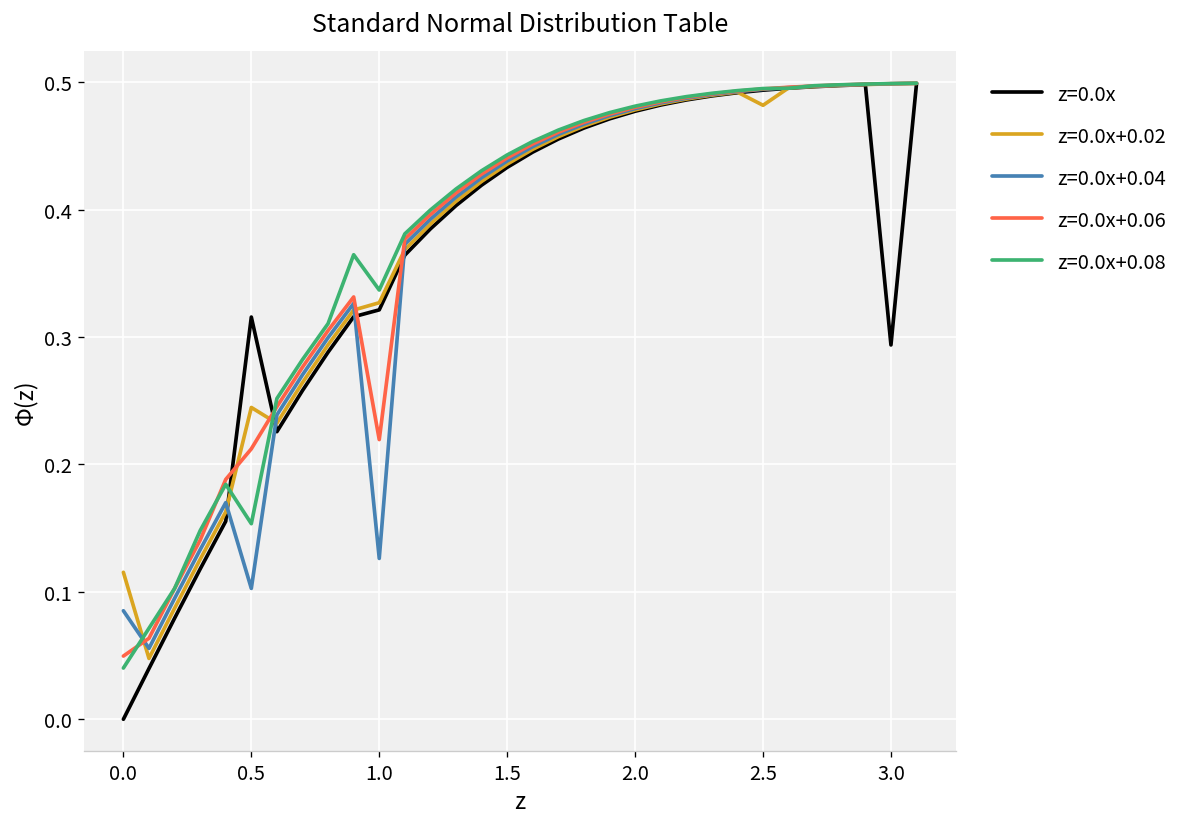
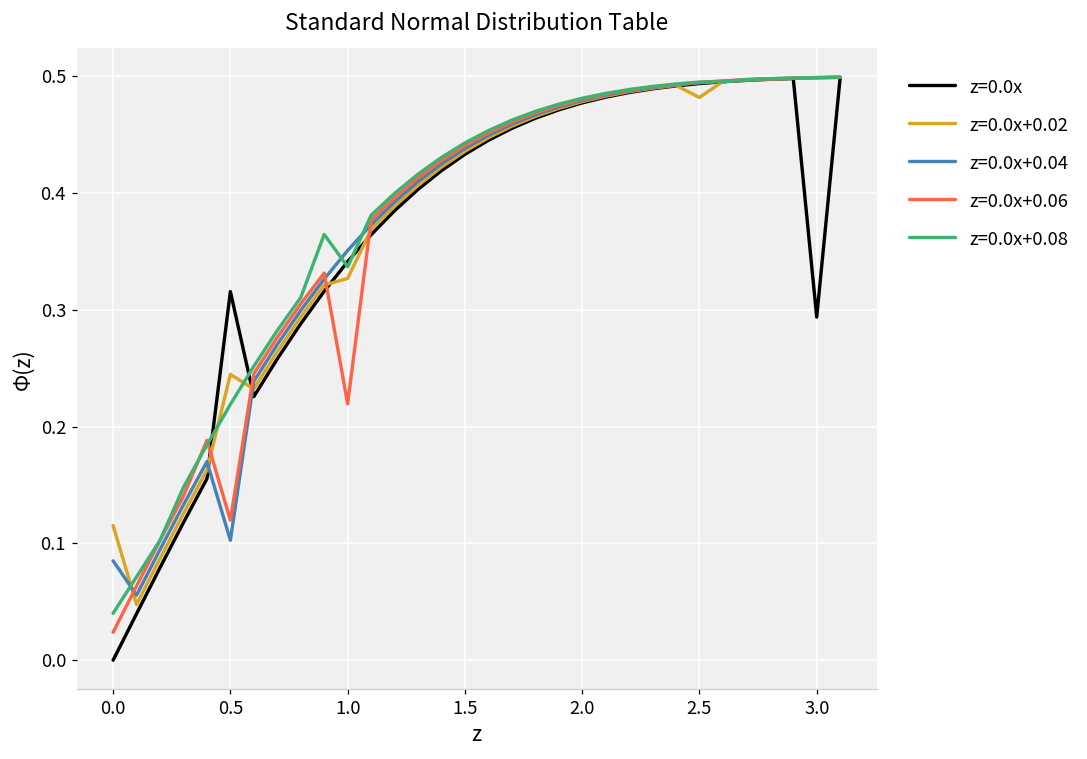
  {
    "z=0.0x": {
      "0.0": 0.000,
      "0.5": 0.316,
-     "1.0": 0.321,
+     "1.0": 0.341,
      "1.5": 0.433,
      "3.0": 0.294
    },
    "z=0.0x+0.02": {
      "0.0": 0.115,
      "0.5": 0.245,
      "1.0": 0.327,
      "1.5": 0.436,
      "2.5": 0.482
    },
    "z=0.0x+0.04": {
      "0.0": 0.085,
      "0.5": 0.103,
-     "1.0": 0.126,
+     "1.0": 0.351,
      "1.5": 0.438
    },
    "z=0.0x+0.06": {
-     "0.0": 0.050,
-     "0.5": 0.212,
+     "0.0": 0.024,
+     "0.5": 0.120,
      "1.0": 0.220
    },
    "z=0.0x+0.08": {
      "0.0": 0.040,
-     "0.5": 0.154,
+     "0.5": 0.219,
      "1.0": 0.337
    }
  }
